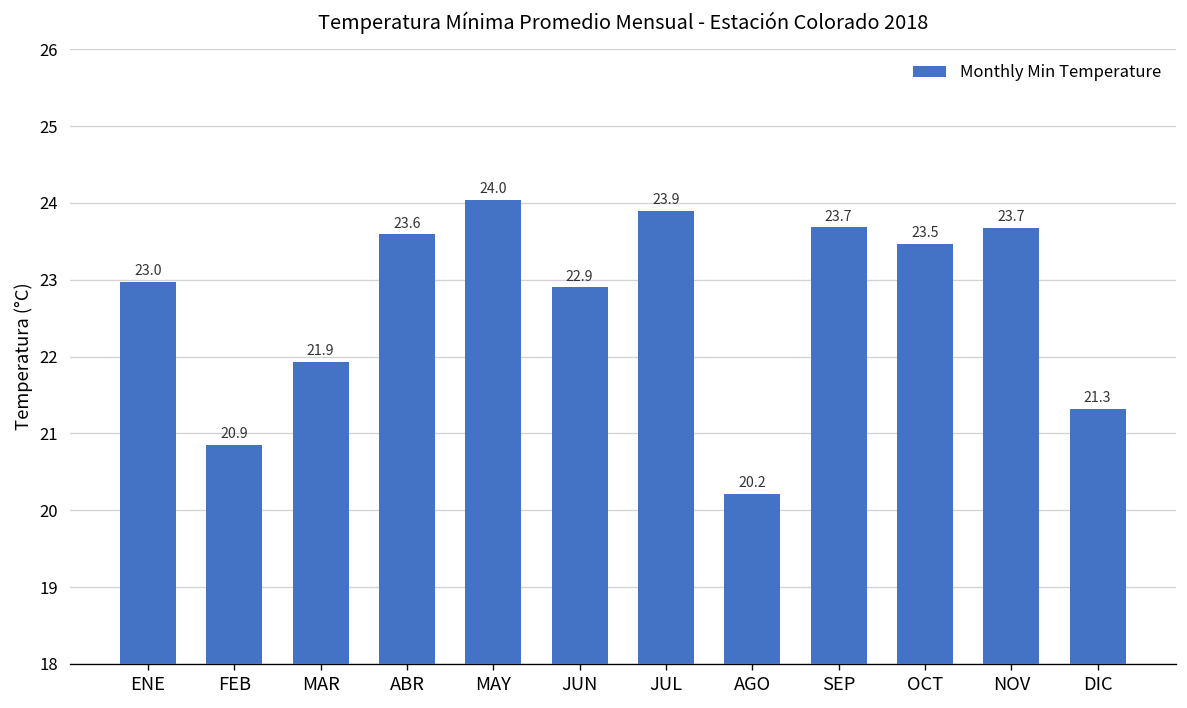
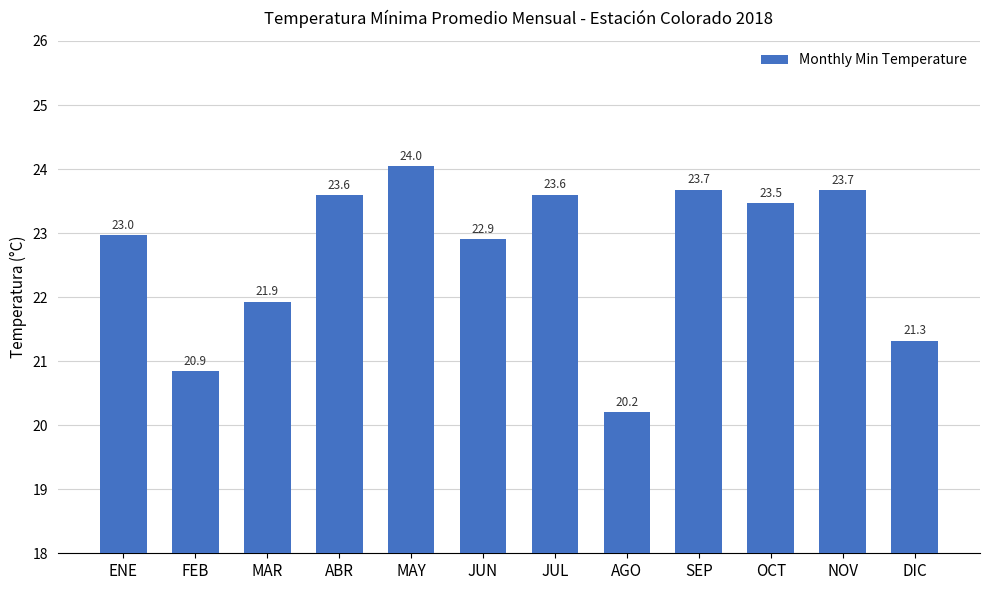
  {
    "ENE": 23.0,
    "FEB": 20.9,
    "MAR": 21.9,
    "ABR": 23.6,
    "MAY": 24.0,
    "JUN": 22.9,
-   "JUL": 23.9,
+   "JUL": 23.6,
    "AGO": 20.2,
    "SEP": 23.7,
    "OCT": 23.5,
    "NOV": 23.7,
    "DIC": 21.3
  }
